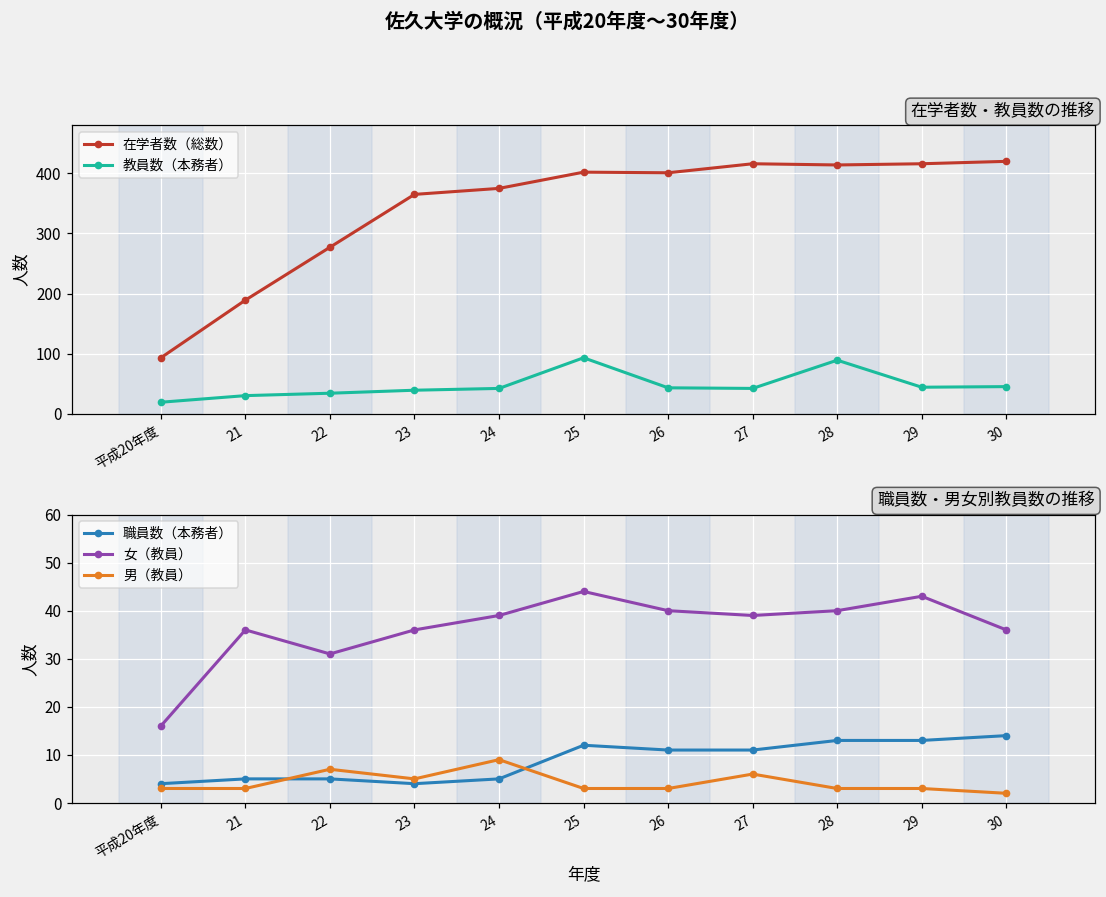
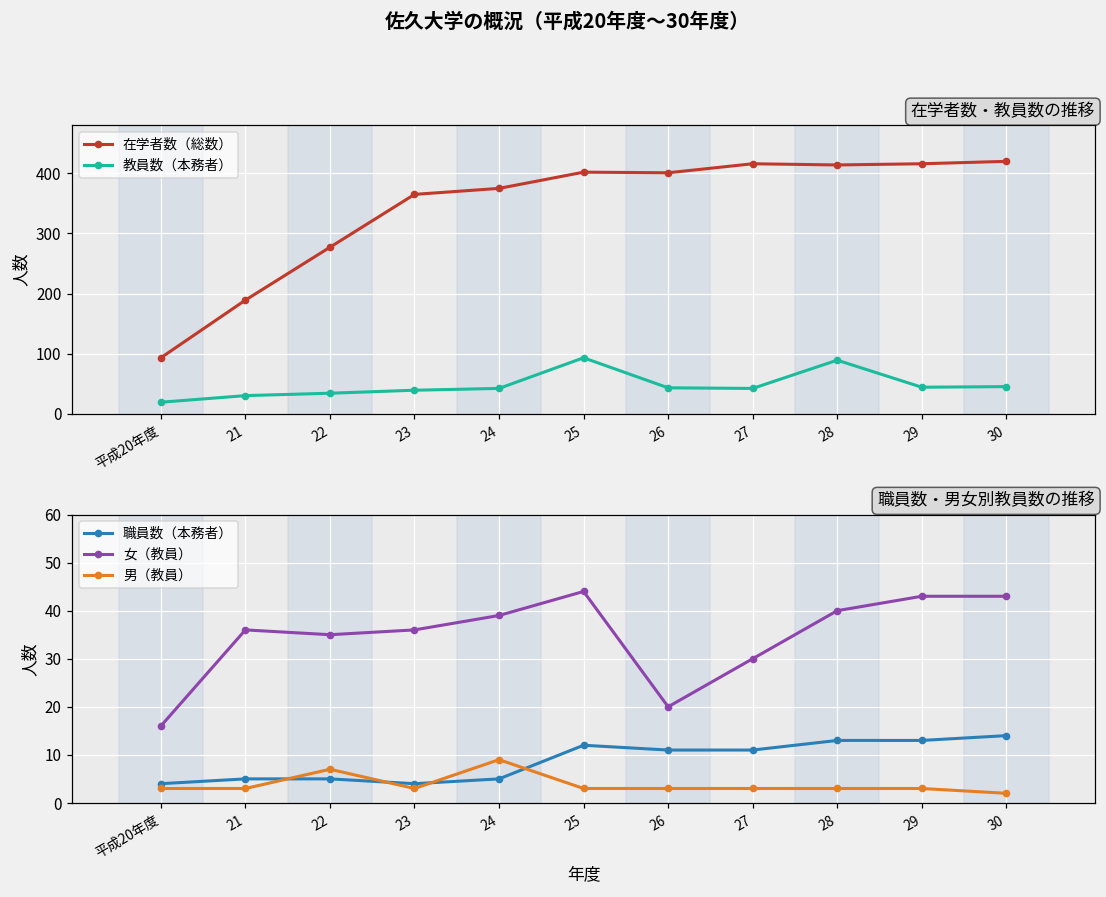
  {
    "在学者数・教員数の推移": {
      "在学者数（総数）": {
        "平成20年度": 90,
        "21": 190,
        "22": 280,
        "23": 370,
        "24": 380,
        "25": 400,
        "26": 400,
        "27": 420,
        "28": 410,
        "29": 420,
        "30": 420
      },
      "教員数（本務者）": {
        "平成20年度": 20,
        "21": 30,
        "22": 30,
        "23": 40,
        "24": 40,
        "25": 90,
        "26": 40,
        "27": 40,
        "28": 90,
        "29": 40,
        "30": 50
      }
    },
    "職員数・男女別教員数の推移": {
      "職員数（本務者）": {
        "平成20年度": 4,
        "21": 5,
        "22": 5,
        "23": 4,
        "24": 5,
        "25": 12,
        "26": 11,
        "27": 11,
        "28": 13,
        "29": 13,
        "30": 14
      },
      "女（教員）": {
        "平成20年度": 16,
        "21": 36,
-       "22": 31,
+       "22": 35,
        "23": 36,
        "24": 39,
        "25": 44,
-       "26": 40,
-       "27": 39,
+       "26": 20,
+       "27": 30,
        "28": 40,
        "29": 43,
-       "30": 36
+       "30": 43
      },
      "男（教員）": {
        "平成20年度": 3,
        "21": 3,
        "22": 7,
-       "23": 5,
+       "23": 3,
        "24": 9,
        "25": 3,
        "26": 3,
-       "27": 6,
+       "27": 3,
        "28": 3,
        "29": 3,
        "30": 2
      }
    }
  }
